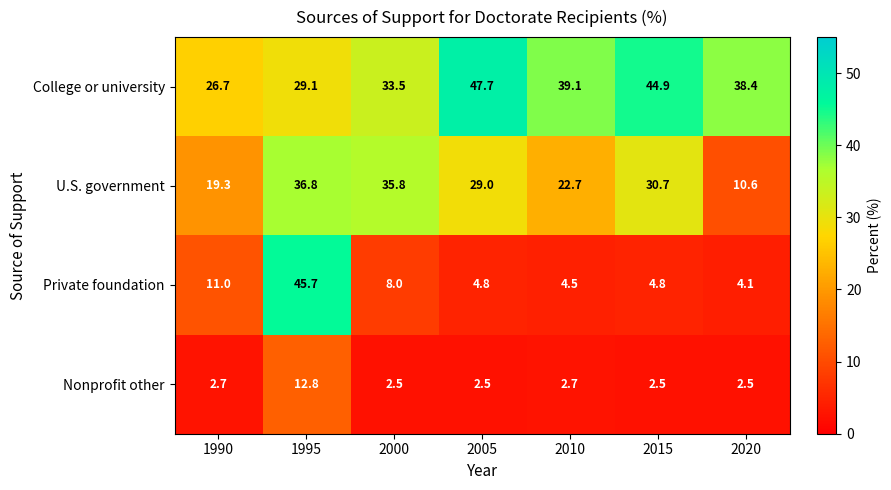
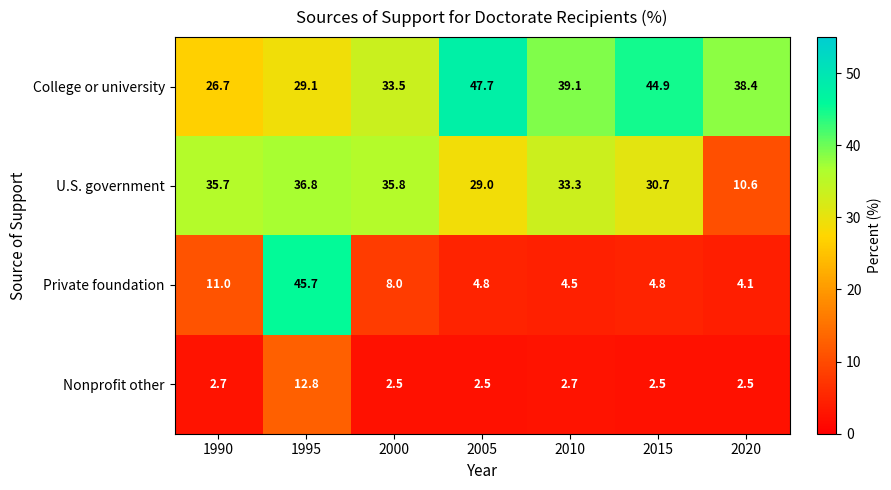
  {
    "College or university": {
      "1990": 26.7,
      "1995": 29.1,
      "2000": 33.5,
      "2005": 47.7,
      "2010": 39.1,
      "2015": 44.9,
      "2020": 38.4
    },
    "U.S. government": {
-     "1990": 19.3,
+     "1990": 35.7,
      "1995": 36.8,
      "2000": 35.8,
      "2005": 29.0,
-     "2010": 22.7,
+     "2010": 33.3,
      "2015": 30.7,
      "2020": 10.6
    },
    "Private foundation": {
      "1990": 11.0,
      "1995": 45.7,
      "2000": 8.0,
      "2005": 4.8,
      "2010": 4.5,
      "2015": 4.8,
      "2020": 4.1
    },
    "Nonprofit other": {
      "1990": 2.7,
      "1995": 12.8,
      "2000": 2.5,
      "2005": 2.5,
      "2010": 2.7,
      "2015": 2.5,
      "2020": 2.5
    }
  }
